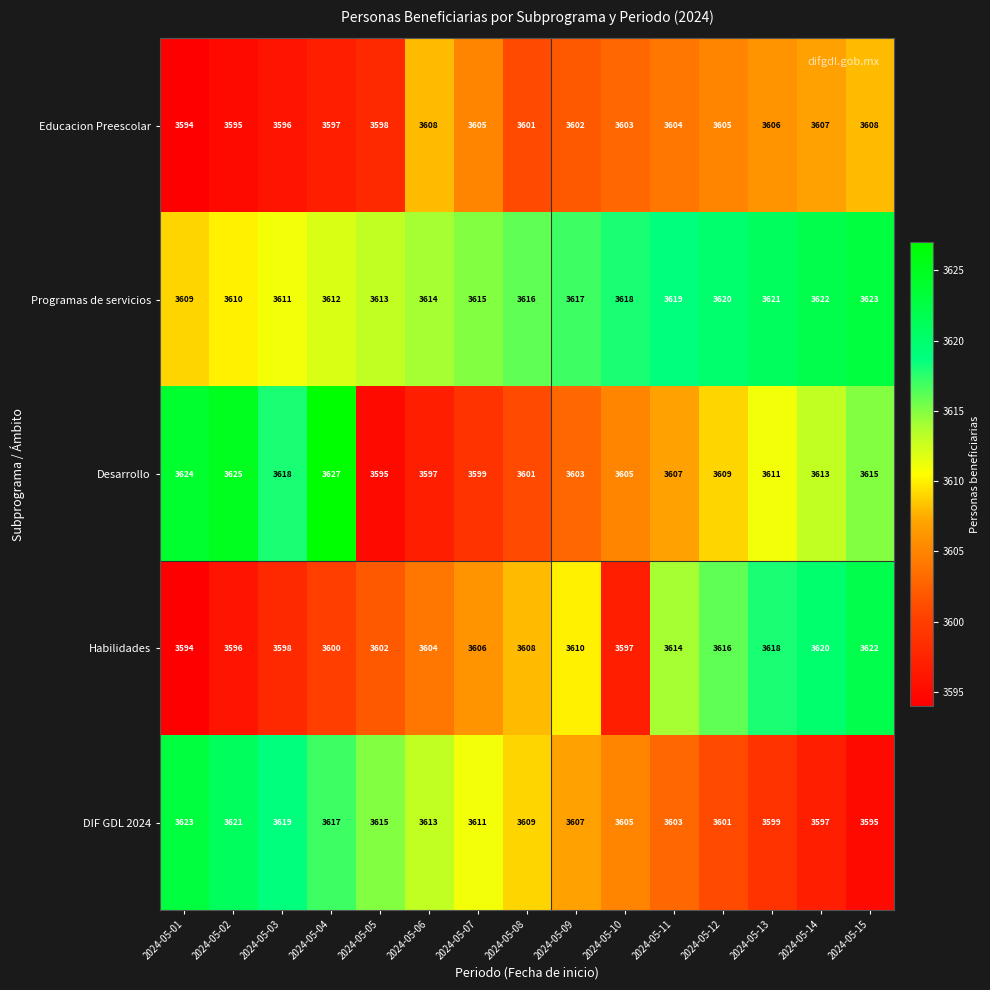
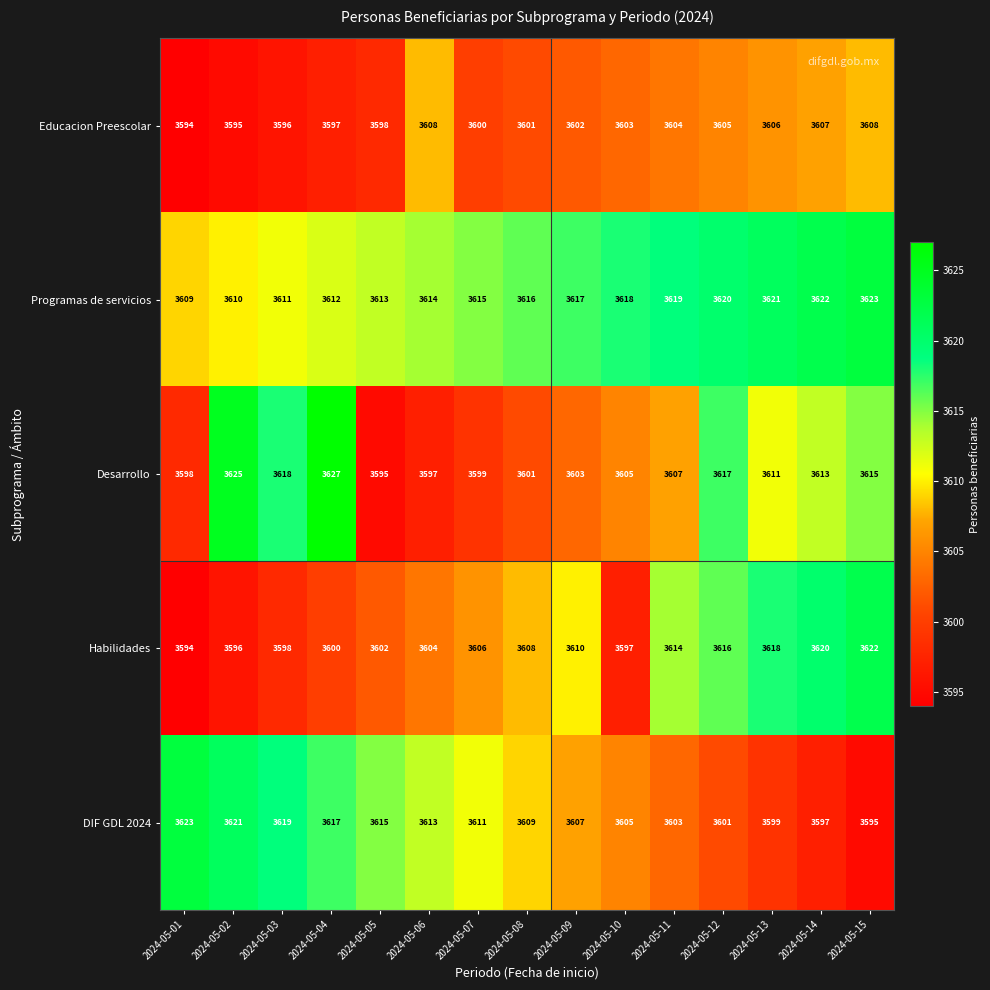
  {
    "Educacion Preescolar": {
      "2024-05-01": 3594,
      "2024-05-02": 3595,
      "2024-05-03": 3596,
      "2024-05-04": 3597,
      "2024-05-05": 3598,
      "2024-05-06": 3608,
-     "2024-05-07": 3605,
+     "2024-05-07": 3600,
      "2024-05-08": 3601,
      "2024-05-09": 3602,
      "2024-05-10": 3603,
      "2024-05-11": 3604,
      "2024-05-12": 3605,
      "2024-05-13": 3606,
      "2024-05-15": 3608
    },
    "Programas de servicios": {
      "2024-05-01": 3609,
      "2024-05-02": 3610,
      "2024-05-03": 3611,
      "2024-05-04": 3612,
      "2024-05-05": 3613,
      "2024-05-06": 3614,
      "2024-05-07": 3615,
      "2024-05-08": 3616,
      "2024-05-09": 3617,
      "2024-05-10": 3618,
      "2024-05-11": 3619,
      "2024-05-12": 3620,
      "2024-05-13": 3621,
      "2024-05-14": 3622,
      "2024-05-15": 3623
    },
    "Desarrollo": {
-     "2024-05-01": 3624,
+     "2024-05-01": 3598,
      "2024-05-02": 3625,
      "2024-05-03": 3618,
      "2024-05-04": 3627,
      "2024-05-05": 3595,
      "2024-05-06": 3597,
      "2024-05-07": 3599,
      "2024-05-08": 3601,
      "2024-05-09": 3603,
      "2024-05-10": 3605,
      "2024-05-11": 3607,
-     "2024-05-12": 3609,
+     "2024-05-12": 3617,
      "2024-05-13": 3611,
      "2024-05-14": 3613,
      "2024-05-15": 3615
    },
    "Habilidades": {
      "2024-05-01": 3594,
      "2024-05-02": 3596,
      "2024-05-03": 3598,
      "2024-05-04": 3600,
      "2024-05-05": 3602,
      "2024-05-06": 3604,
      "2024-05-07": 3606,
      "2024-05-08": 3608,
      "2024-05-09": 3610,
      "2024-05-10": 3597,
      "2024-05-11": 3614,
      "2024-05-12": 3616,
      "2024-05-13": 3618,
      "2024-05-14": 3620,
      "2024-05-15": 3622
    },
    "DIF GDL 2024": {
      "2024-05-01": 3623,
      "2024-05-02": 3621,
      "2024-05-03": 3619,
      "2024-05-04": 3617,
      "2024-05-05": 3615,
      "2024-05-06": 3613,
      "2024-05-07": 3611,
      "2024-05-08": 3609,
      "2024-05-09": 3607,
      "2024-05-10": 3605,
      "2024-05-11": 3603,
      "2024-05-12": 3601,
      "2024-05-13": 3599,
      "2024-05-14": 3597,
      "2024-05-15": 3595
    }
  }
